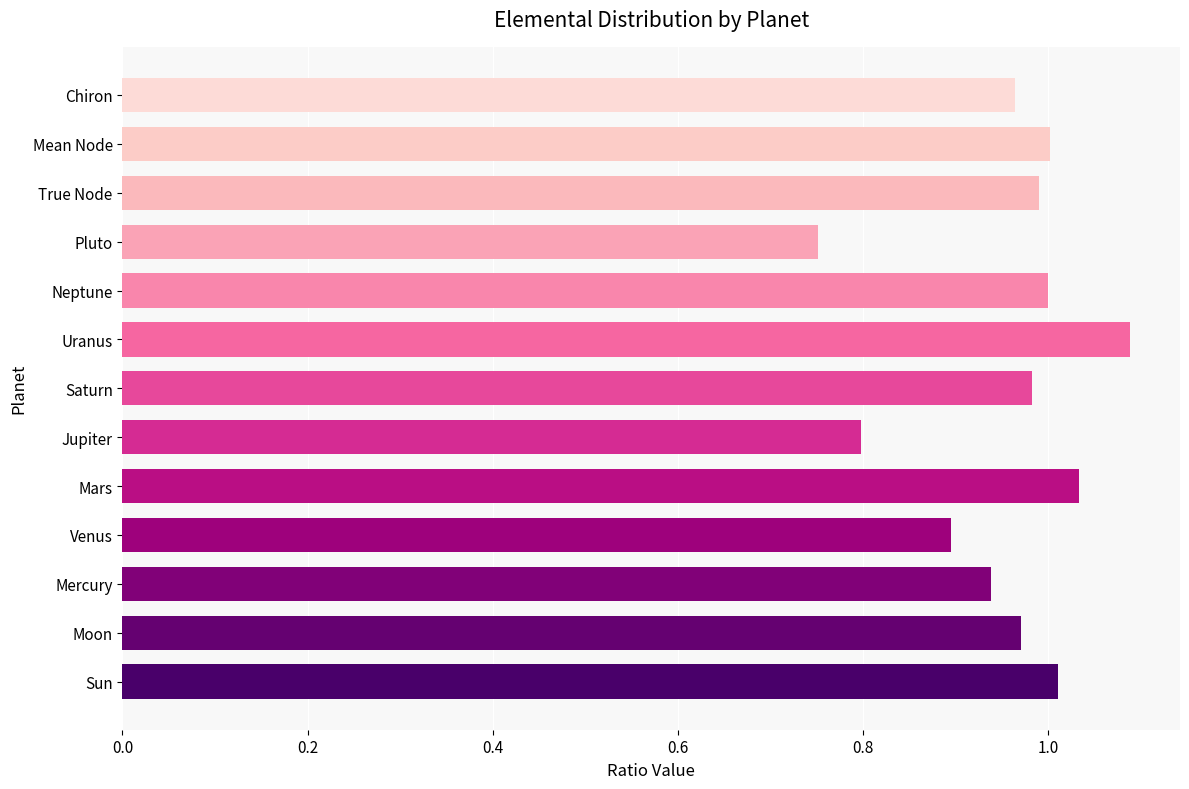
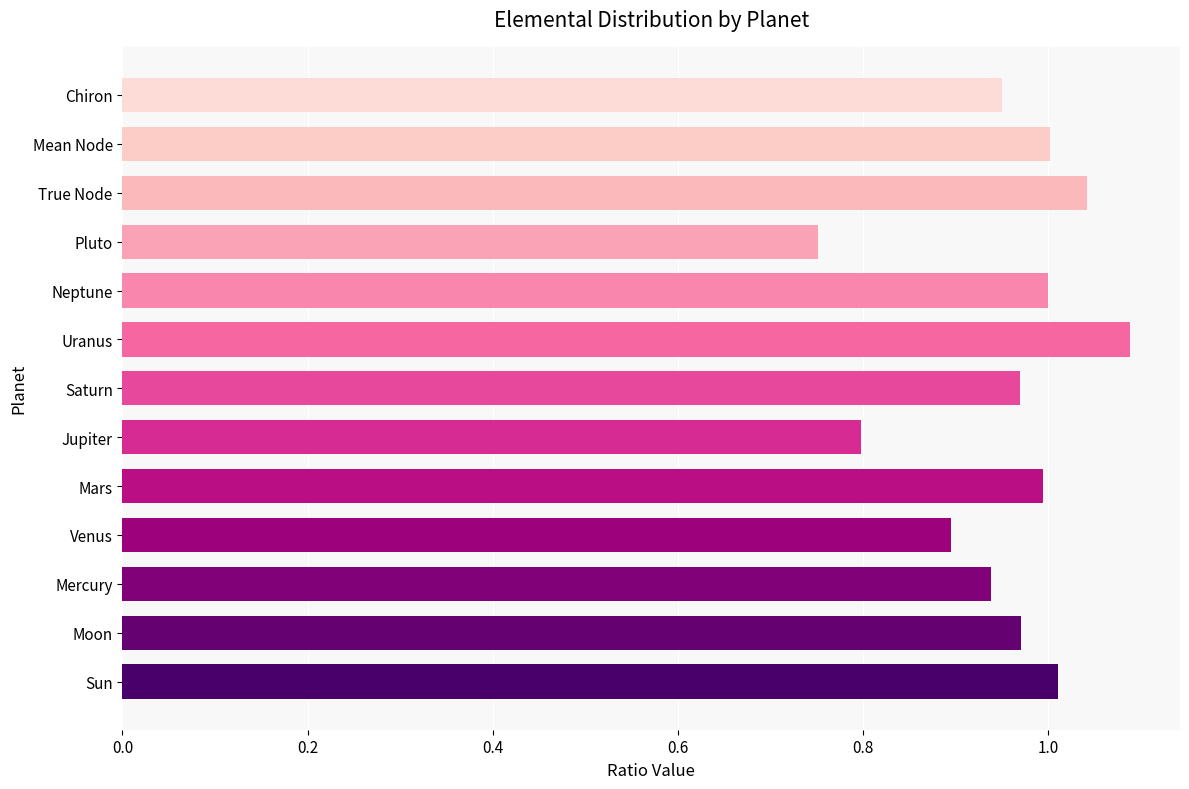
  {
-   "Chiron": 0.96,
+   "Chiron": 0.95,
    "Mean Node": 1.00,
-   "True Node": 0.99,
+   "True Node": 1.04,
    "Pluto": 0.75,
    "Neptune": 1.00,
    "Uranus": 1.09,
-   "Saturn": 0.98,
+   "Saturn": 0.97,
    "Jupiter": 0.80,
-   "Mars": 1.03,
+   "Mars": 1.00,
    "Venus": 0.90,
    "Mercury": 0.94,
    "Moon": 0.97,
    "Sun": 1.01
  }
